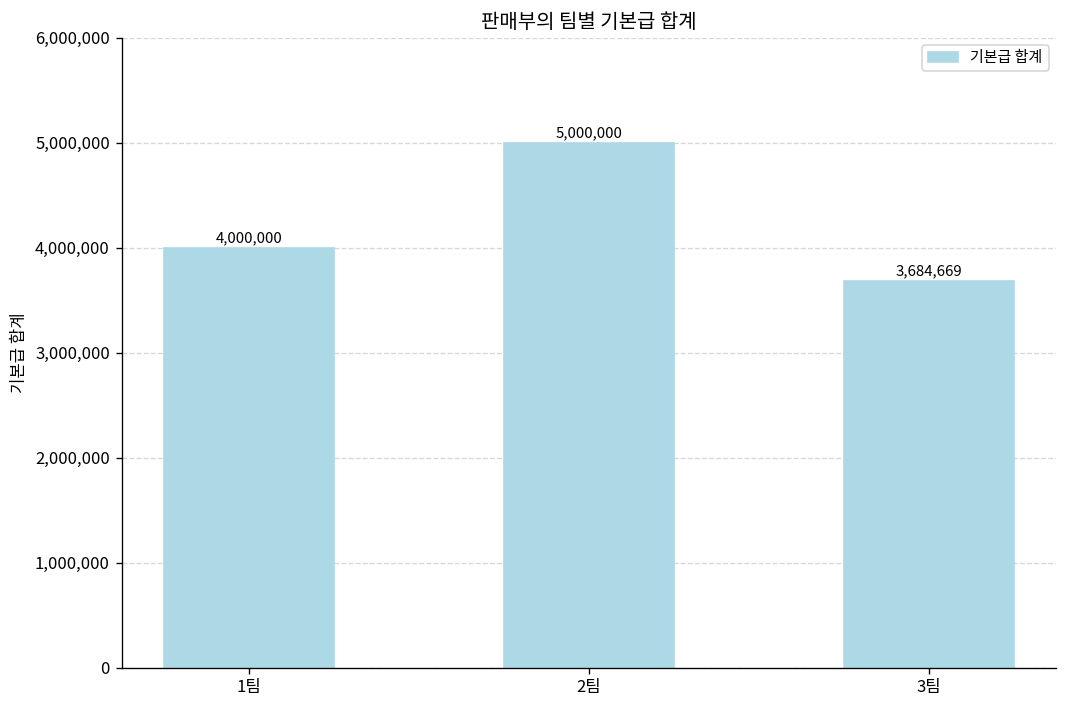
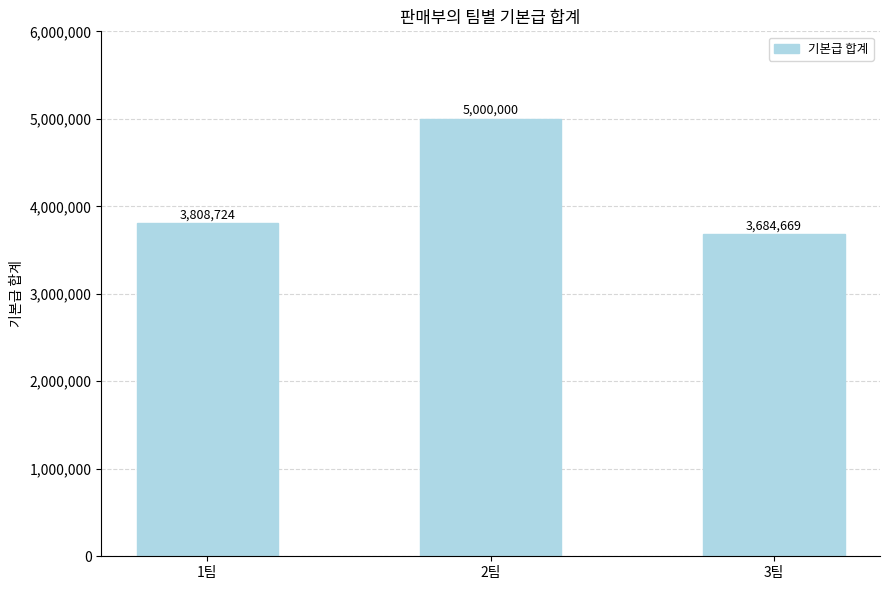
  {
-   "1팀": "4,000,000",
+   "1팀": "3,808,724",
    "2팀": "5,000,000",
    "3팀": "3,684,669"
  }
